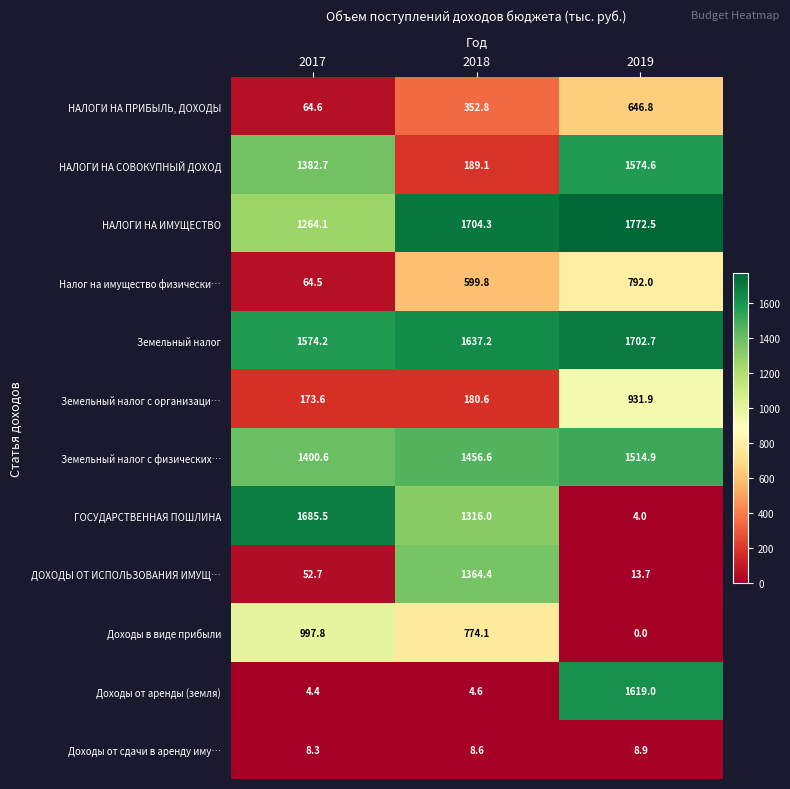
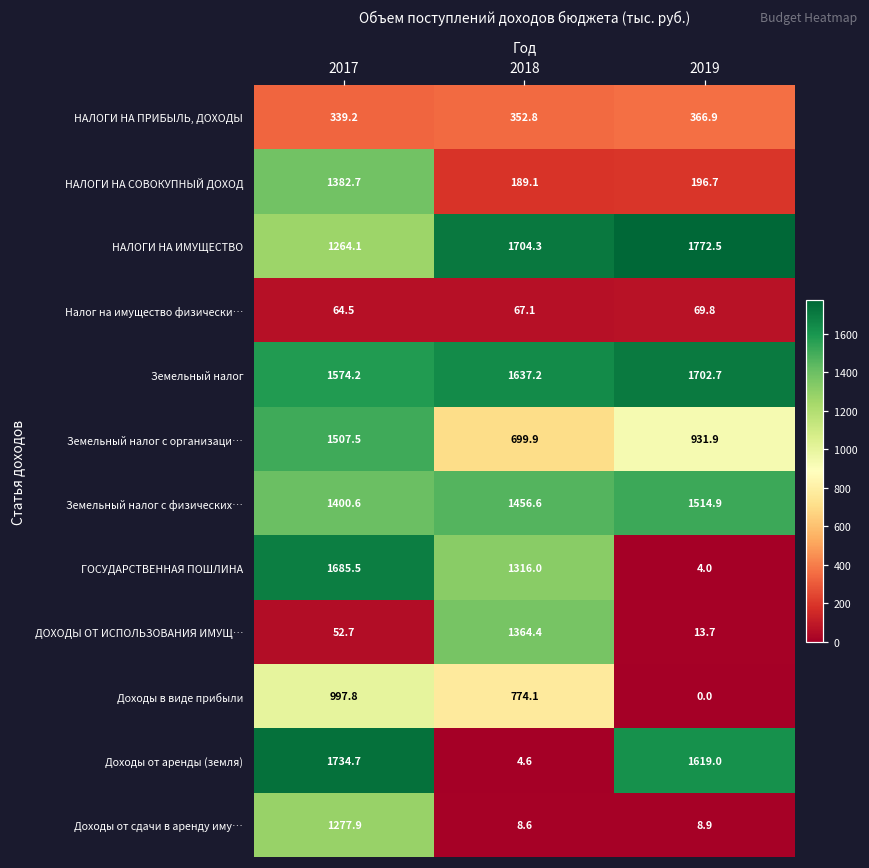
  {
    "НАЛОГИ НА ПРИБЫЛЬ, ДОХОДЫ": {
-     "2017": 64.6,
+     "2017": 339.2,
      "2018": 352.8,
-     "2019": 646.8
+     "2019": 366.9
    },
    "НАЛОГИ НА СОВОКУПНЫЙ ДОХОД": {
      "2017": 1382.7,
      "2018": 189.1,
-     "2019": 1574.6
+     "2019": 196.7
    },
    "НАЛОГИ НА ИМУЩЕСТВО": {
      "2017": 1264.1,
      "2018": 1704.3,
      "2019": 1772.5
    },
    "Налог на имущество физически…": {
      "2017": 64.5,
-     "2018": 599.8,
-     "2019": 792.0
+     "2018": 67.1,
+     "2019": 69.8
    },
    "Земельный налог": {
      "2017": 1574.2,
      "2018": 1637.2,
      "2019": 1702.7
    },
    "Земельный налог с организаци…": {
-     "2017": 173.6,
-     "2018": 180.6,
+     "2017": 1507.5,
+     "2018": 699.9,
      "2019": 931.9
    },
    "Земельный налог с физических…": {
      "2017": 1400.6,
      "2018": 1456.6,
      "2019": 1514.9
    },
    "ГОСУДАРСТВЕННАЯ ПОШЛИНА": {
      "2017": 1685.5,
      "2018": 1316.0,
      "2019": 4.0
    },
    "ДОХОДЫ ОТ ИСПОЛЬЗОВАНИЯ ИМУЩ…": {
      "2017": 52.7,
      "2018": 1364.4,
      "2019": 13.7
    },
    "Доходы в виде прибыли": {
      "2017": 997.8,
      "2018": 774.1,
      "2019": 0.0
    },
    "Доходы от аренды (земля)": {
-     "2017": 4.4,
+     "2017": 1734.7,
      "2018": 4.6,
      "2019": 1619.0
    },
    "Доходы от сдачи в аренду иму…": {
-     "2017": 8.3,
+     "2017": 1277.9,
      "2018": 8.6,
      "2019": 8.9
    }
  }
